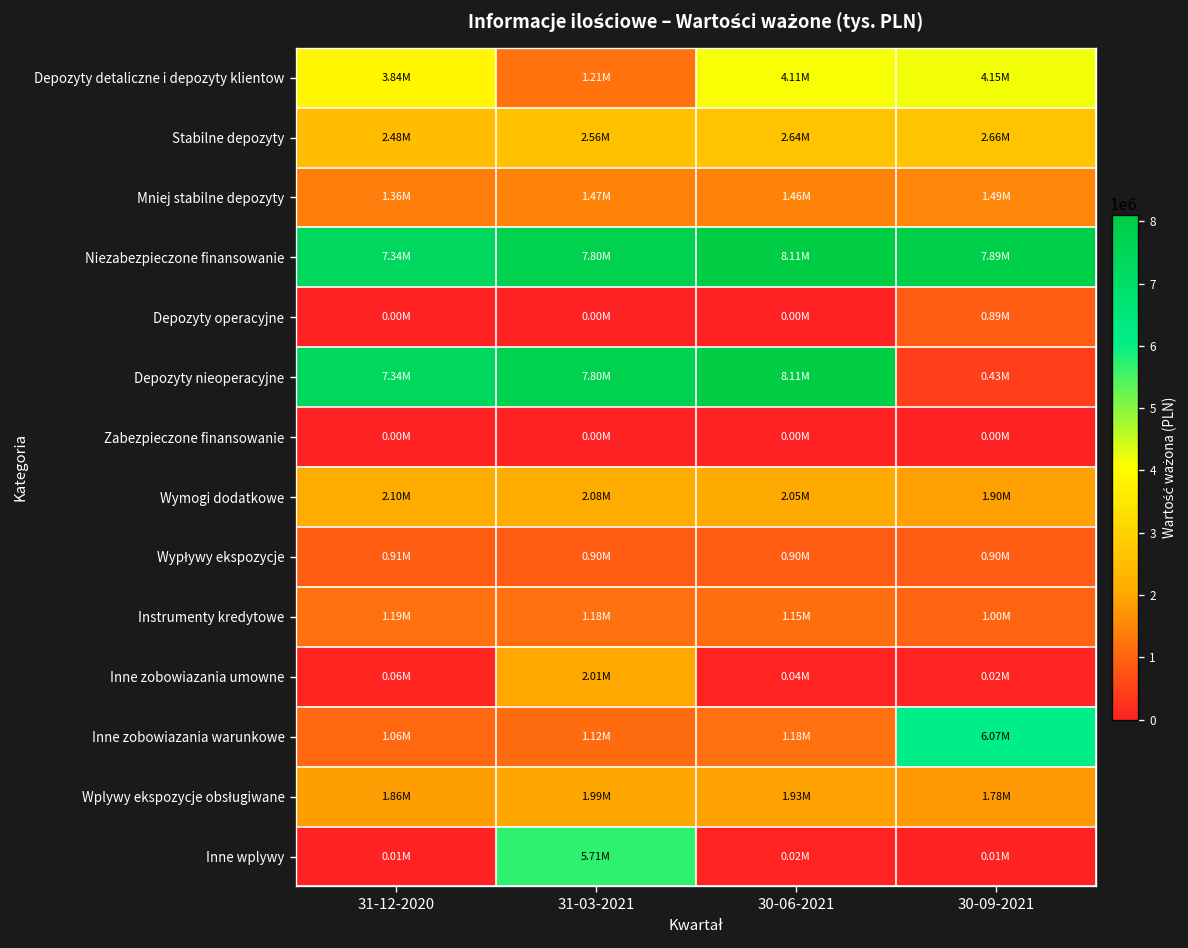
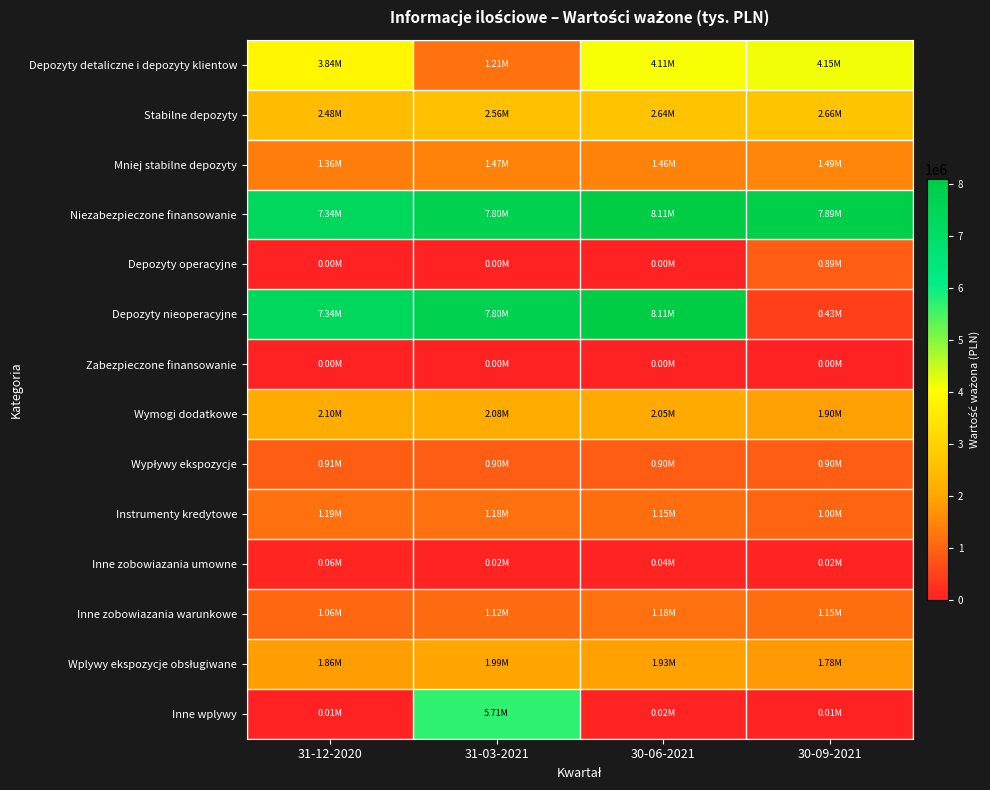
  {
    "Depozyty detaliczne i depozyty klientow": {
      "31-12-2020": "3.84M",
      "31-03-2021": "1.21M",
      "30-06-2021": "4.11M",
      "30-09-2021": "4.15M"
    },
    "Stabilne depozyty": {
      "31-12-2020": "2.48M",
      "31-03-2021": "2.56M",
      "30-06-2021": "2.64M",
      "30-09-2021": "2.66M"
    },
    "Mniej stabilne depozyty": {
      "31-12-2020": "1.36M",
      "31-03-2021": "1.47M",
      "30-06-2021": "1.46M",
      "30-09-2021": "1.49M"
    },
    "Niezabezpieczone finansowanie": {
      "31-12-2020": "7.34M",
      "31-03-2021": "7.80M",
      "30-06-2021": "8.11M",
      "30-09-2021": "7.89M"
    },
    "Depozyty operacyjne": {
      "31-12-2020": "0.00M",
      "31-03-2021": "0.00M",
      "30-06-2021": "0.00M",
      "30-09-2021": "0.89M"
    },
    "Depozyty nieoperacyjne": {
      "31-12-2020": "7.34M",
      "31-03-2021": "7.80M",
      "30-06-2021": "8.11M",
      "30-09-2021": "0.43M"
    },
    "Zabezpieczone finansowanie": {
      "31-12-2020": "0.00M",
      "31-03-2021": "0.00M",
      "30-06-2021": "0.00M",
      "30-09-2021": "0.00M"
    },
    "Wymogi dodatkowe": {
      "31-12-2020": "2.10M",
      "31-03-2021": "2.08M",
      "30-06-2021": "2.05M",
      "30-09-2021": "1.90M"
    },
    "Wypływy ekspozycje": {
      "31-12-2020": "0.91M",
      "31-03-2021": "0.90M",
      "30-06-2021": "0.90M",
      "30-09-2021": "0.90M"
    },
    "Instrumenty kredytowe": {
      "31-12-2020": "1.19M",
      "31-03-2021": "1.18M",
      "30-06-2021": "1.15M",
      "30-09-2021": "1.00M"
    },
    "Inne zobowiazania umowne": {
      "31-12-2020": "0.06M",
-     "31-03-2021": "2.01M",
+     "31-03-2021": "0.02M",
      "30-06-2021": "0.04M",
      "30-09-2021": "0.02M"
    },
    "Inne zobowiazania warunkowe": {
      "31-12-2020": "1.06M",
      "31-03-2021": "1.12M",
      "30-06-2021": "1.18M",
-     "30-09-2021": "6.07M"
+     "30-09-2021": "1.15M"
    },
    "Wplywy ekspozycje obsługiwane": {
      "31-12-2020": "1.86M",
      "31-03-2021": "1.99M",
      "30-06-2021": "1.93M",
      "30-09-2021": "1.78M"
    },
    "Inne wplywy": {
      "31-12-2020": "0.01M",
      "31-03-2021": "5.71M",
      "30-06-2021": "0.02M",
      "30-09-2021": "0.01M"
    }
  }
